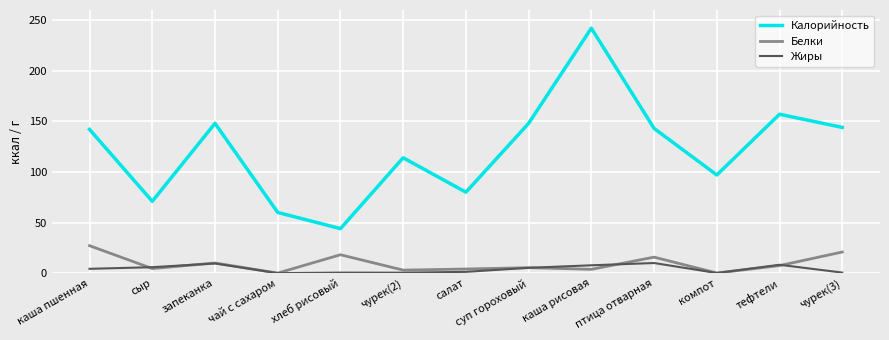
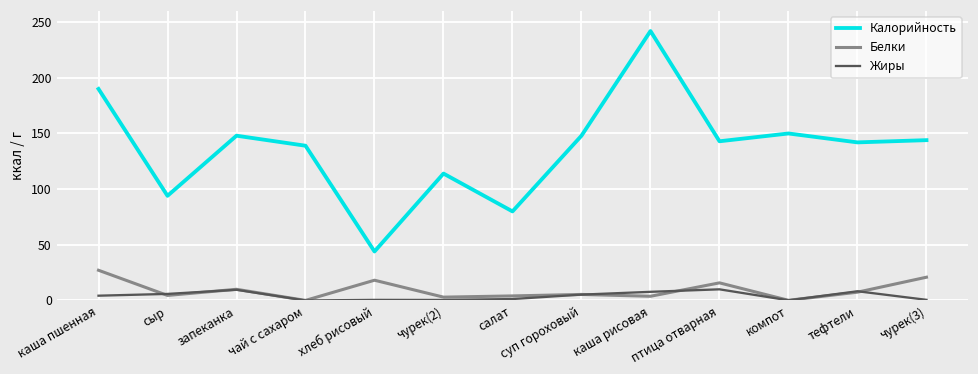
  {
    "Калорийность": {
-     "каша пшенная": 142,
-     "сыр": 71,
+     "каша пшенная": 190,
+     "сыр": 94,
      "запеканка": 148,
-     "чай с сахаром": 60,
+     "чай с сахаром": 139,
      "хлеб рисовый": 44,
      "чурек(2)": 114,
      "салат": 80,
      "суп гороховый": 148,
      "каша рисовая": 242,
      "птица отварная": 143,
-     "компот": 97,
-     "тефтели": 157,
+     "компот": 150,
+     "тефтели": 142,
      "чурек(3)": 144
    },
    "Белки": {
      "каша пшенная": 27,
      "хлеб рисовый": 18,
      "чурек(2)": 3,
      "салат": 4,
      "каша рисовая": 4,
      "птица отварная": 16,
      "чурек(3)": 21
    },
    "Жиры": {
      "каша пшенная": 4,
      "хлеб рисовый": 1,
      "чурек(2)": 0,
      "салат": 1,
      "каша рисовая": 8,
      "птица отварная": 10,
      "чурек(3)": 1
    }
  }
